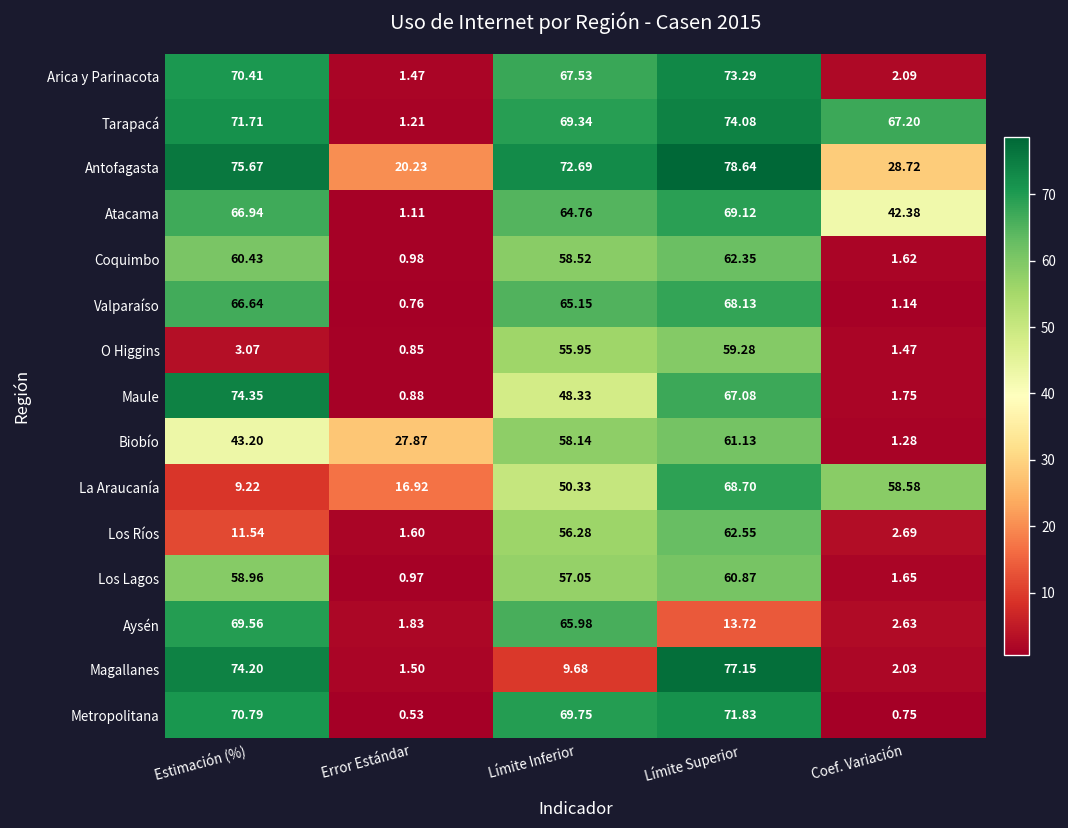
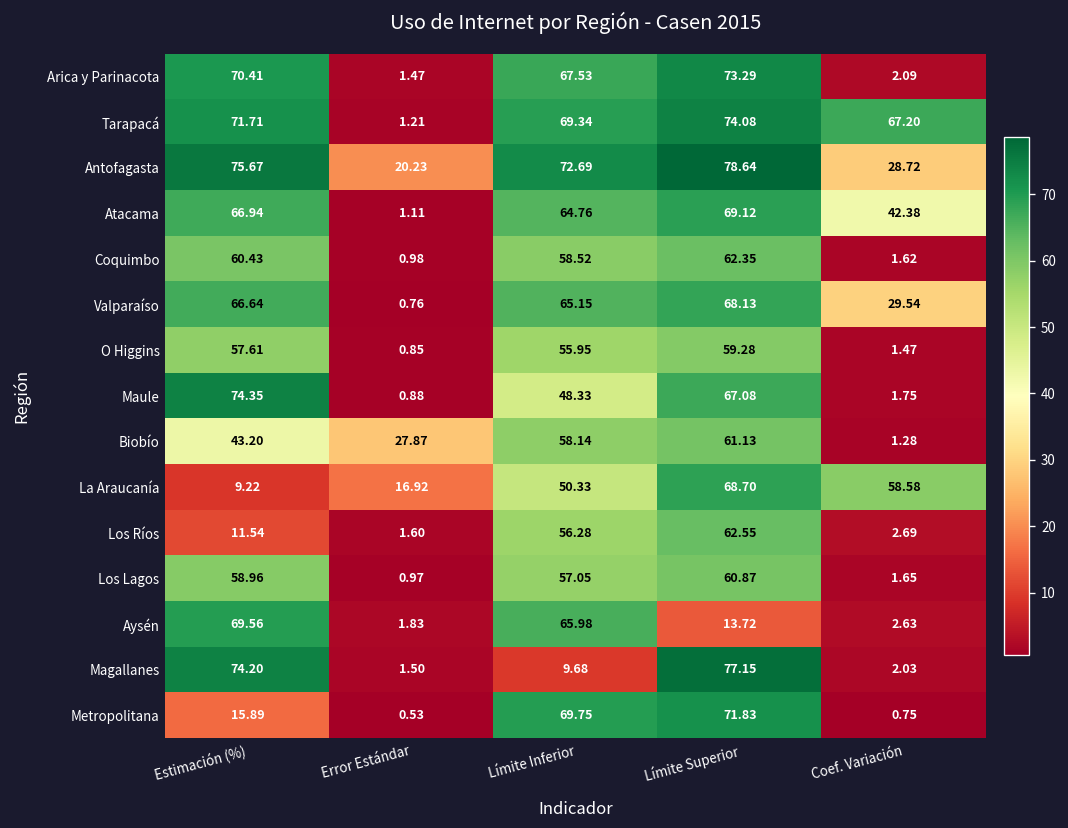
  {
    "Arica y Parinacota": {
      "Estimación (%)": 70.41,
      "Error Estándar": 1.47,
      "Límite Inferior": 67.53,
      "Límite Superior": 73.29,
      "Coef. Variación": 2.09
    },
    "Tarapacá": {
      "Estimación (%)": 71.71,
      "Error Estándar": 1.21,
      "Límite Inferior": 69.34,
      "Límite Superior": 74.08,
      "Coef. Variación": 67.20
    },
    "Antofagasta": {
      "Estimación (%)": 75.67,
      "Error Estándar": 20.23,
      "Límite Inferior": 72.69,
      "Límite Superior": 78.64,
      "Coef. Variación": 28.72
    },
    "Atacama": {
      "Estimación (%)": 66.94,
      "Error Estándar": 1.11,
      "Límite Inferior": 64.76,
      "Límite Superior": 69.12,
      "Coef. Variación": 42.38
    },
    "Coquimbo": {
      "Estimación (%)": 60.43,
      "Error Estándar": 0.98,
      "Límite Inferior": 58.52,
      "Límite Superior": 62.35,
      "Coef. Variación": 1.62
    },
    "Valparaíso": {
      "Estimación (%)": 66.64,
      "Error Estándar": 0.76,
      "Límite Inferior": 65.15,
      "Límite Superior": 68.13,
-     "Coef. Variación": 1.14
+     "Coef. Variación": 29.54
    },
    "O Higgins": {
-     "Estimación (%)": 3.07,
+     "Estimación (%)": 57.61,
      "Error Estándar": 0.85,
      "Límite Inferior": 55.95,
      "Límite Superior": 59.28,
      "Coef. Variación": 1.47
    },
    "Maule": {
      "Estimación (%)": 74.35,
      "Error Estándar": 0.88,
      "Límite Inferior": 48.33,
      "Límite Superior": 67.08,
      "Coef. Variación": 1.75
    },
    "Biobío": {
      "Estimación (%)": 43.20,
      "Error Estándar": 27.87,
      "Límite Inferior": 58.14,
      "Límite Superior": 61.13,
      "Coef. Variación": 1.28
    },
    "La Araucanía": {
      "Estimación (%)": 9.22,
      "Error Estándar": 16.92,
      "Límite Inferior": 50.33,
      "Límite Superior": 68.70,
      "Coef. Variación": 58.58
    },
    "Los Ríos": {
      "Estimación (%)": 11.54,
      "Error Estándar": 1.60,
      "Límite Inferior": 56.28,
      "Límite Superior": 62.55,
      "Coef. Variación": 2.69
    },
    "Los Lagos": {
      "Estimación (%)": 58.96,
      "Error Estándar": 0.97,
      "Límite Inferior": 57.05,
      "Límite Superior": 60.87,
      "Coef. Variación": 1.65
    },
    "Aysén": {
      "Estimación (%)": 69.56,
      "Error Estándar": 1.83,
      "Límite Inferior": 65.98,
      "Límite Superior": 13.72,
      "Coef. Variación": 2.63
    },
    "Magallanes": {
      "Estimación (%)": 74.20,
      "Error Estándar": 1.50,
      "Límite Inferior": 9.68,
      "Límite Superior": 77.15,
      "Coef. Variación": 2.03
    },
    "Metropolitana": {
-     "Estimación (%)": 70.79,
+     "Estimación (%)": 15.89,
      "Error Estándar": 0.53,
      "Límite Inferior": 69.75,
      "Límite Superior": 71.83,
      "Coef. Variación": 0.75
    }
  }
